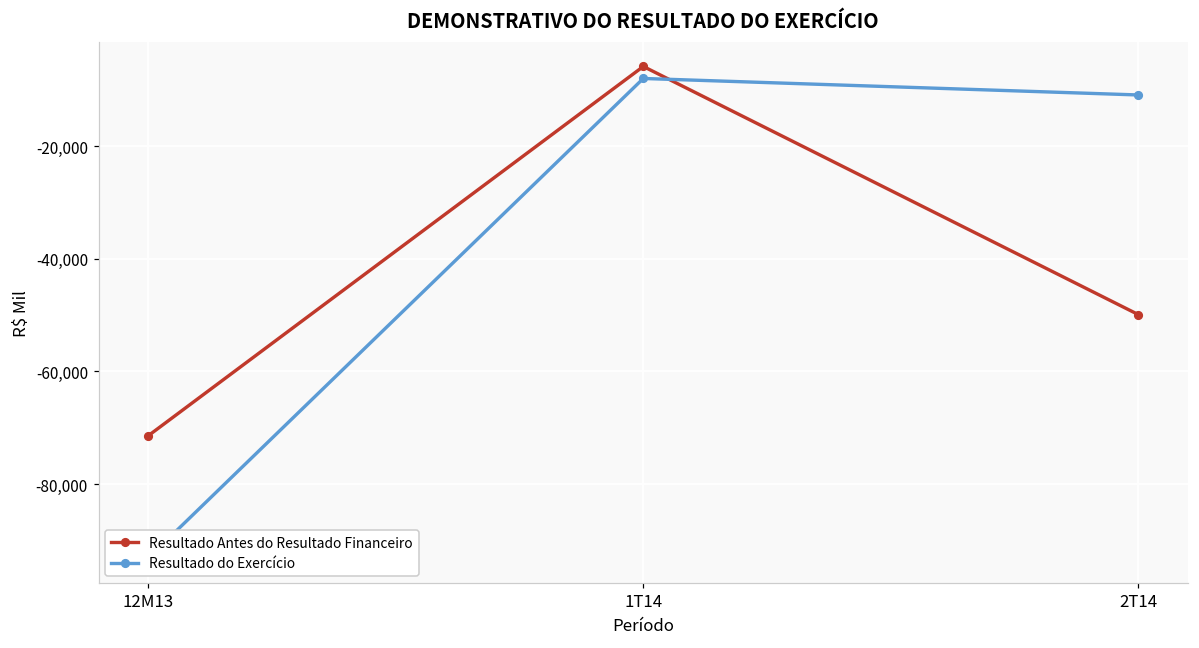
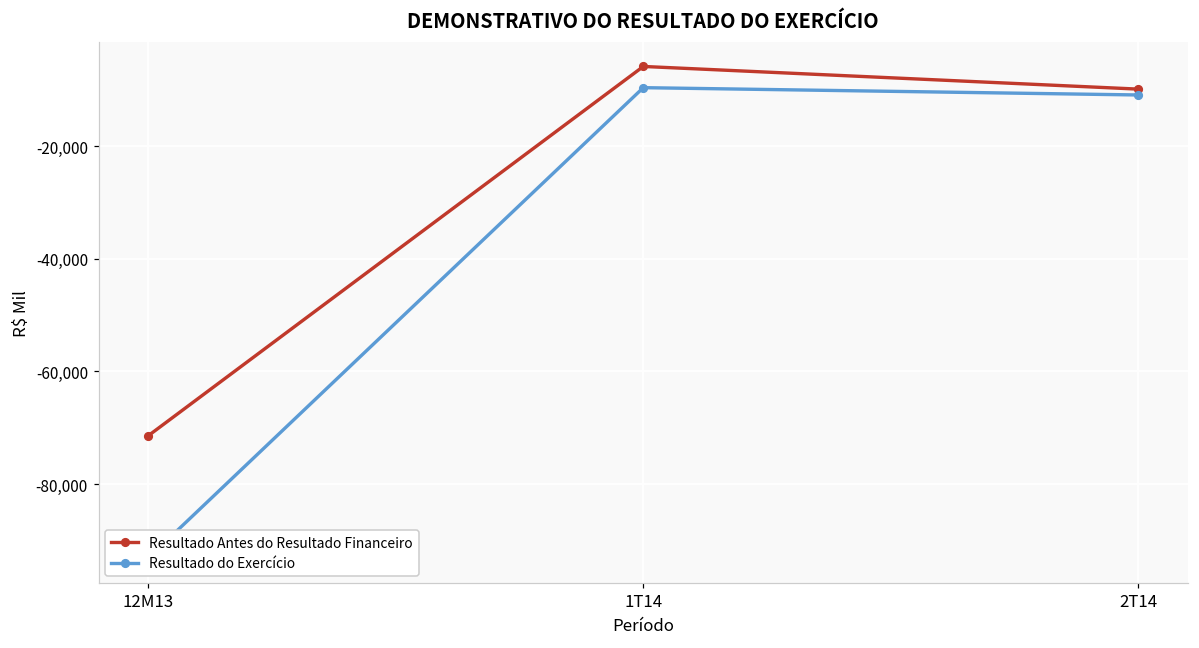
  {
    "Resultado Antes do Resultado Financeiro": {
      "12M13": "-71,000",
      "1T14": "-6,000",
-     "2T14": "-50,000"
+     "2T14": "-10,000"
    },
    "Resultado do Exercício": {
-     "1T14": "-8,000",
+     "1T14": "-10,000",
      "2T14": "-11,000"
    }
  }
